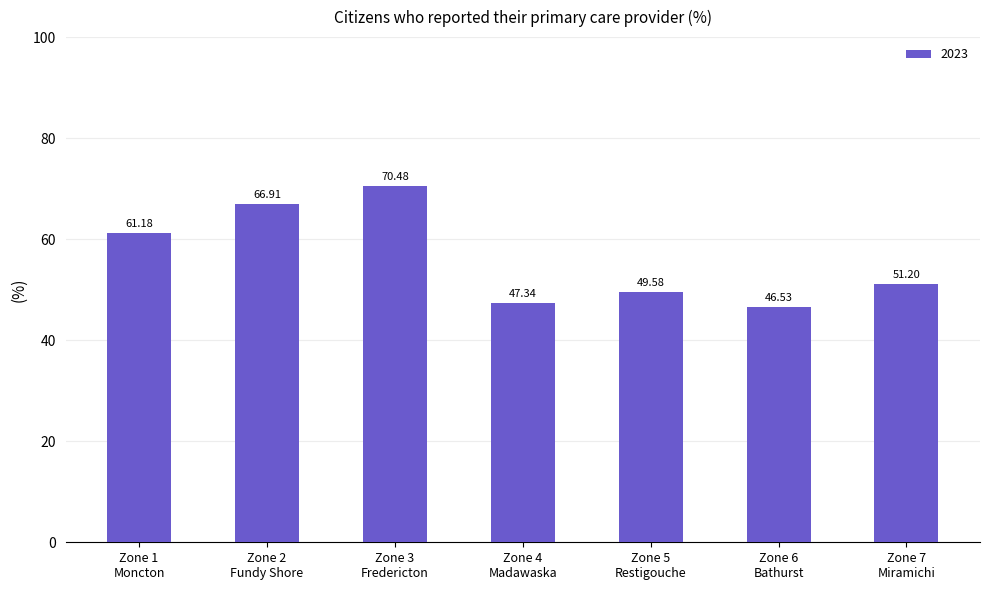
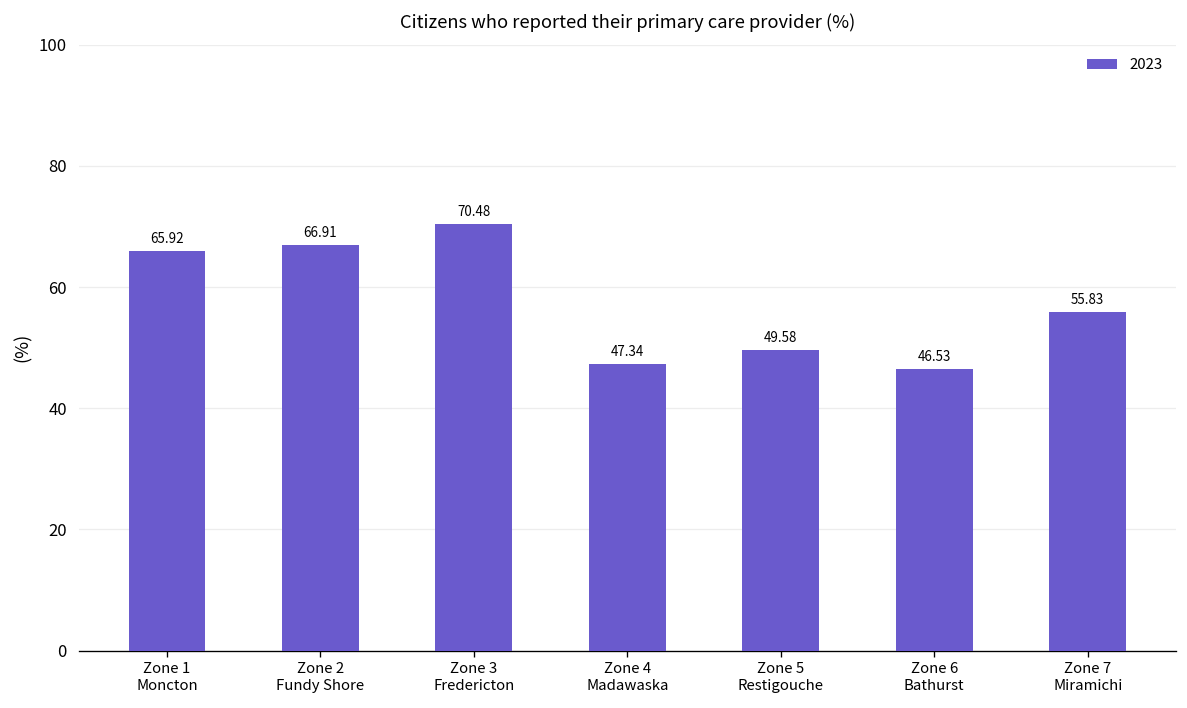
  {
-   "Zone 1 Moncton": 61.18,
+   "Zone 1 Moncton": 65.92,
    "Zone 2 Fundy Shore": 66.91,
    "Zone 3 Fredericton": 70.48,
    "Zone 4 Madawaska": 47.34,
    "Zone 5 Restigouche": 49.58,
    "Zone 6 Bathurst": 46.53,
-   "Zone 7 Miramichi": 51.20
+   "Zone 7 Miramichi": 55.83
  }
